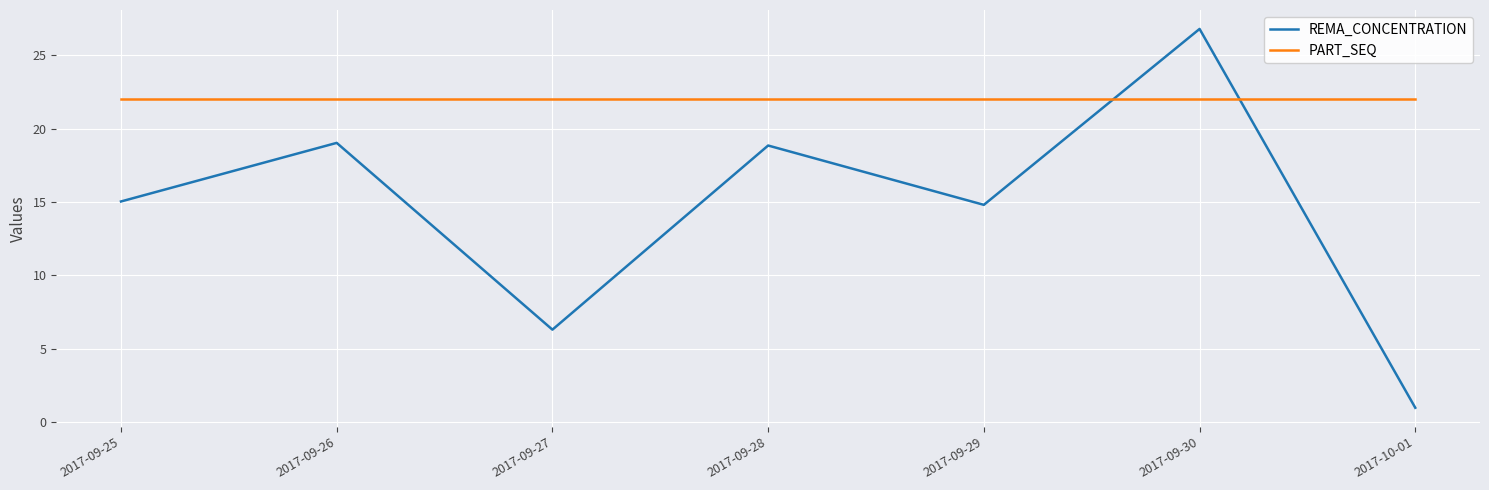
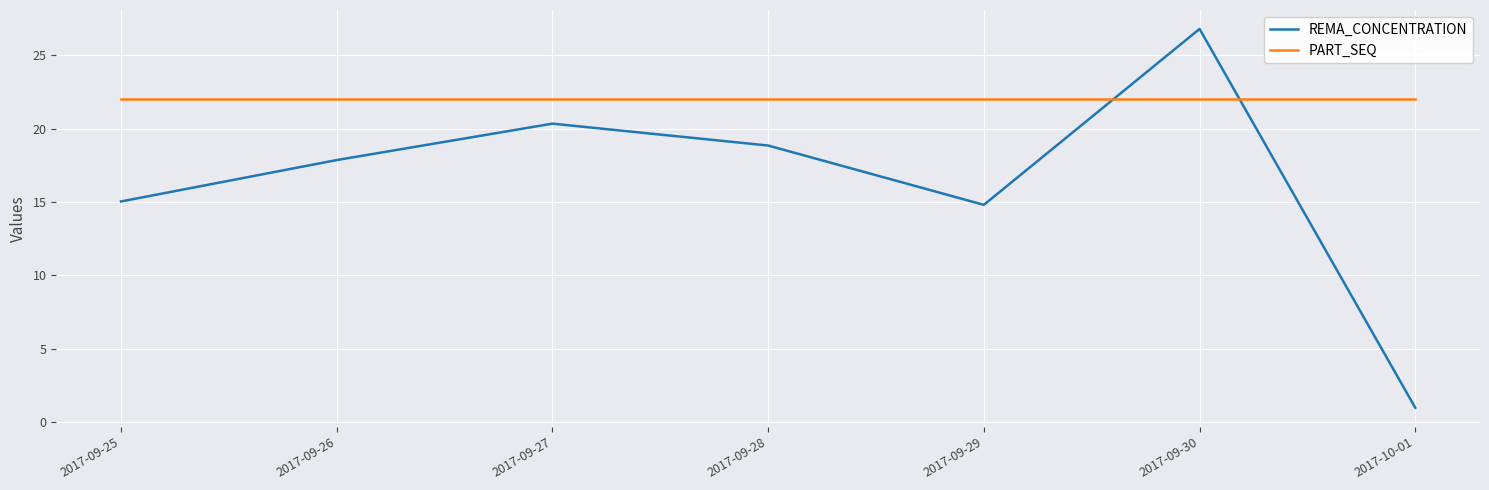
  {
    "REMA_CONCENTRATION": {
      "2017-09-25": 15.0,
-     "2017-09-26": 19.0,
-     "2017-09-27": 6.3,
+     "2017-09-26": 17.9,
+     "2017-09-27": 20.3,
      "2017-09-28": 18.9,
      "2017-09-29": 14.8,
      "2017-09-30": 26.8,
      "2017-10-01": 1.0
    },
    "PART_SEQ": {
      "2017-09-25": 22.0,
      "2017-09-26": 22.0,
      "2017-09-27": 22.0,
      "2017-09-28": 22.0,
      "2017-09-29": 22.0,
      "2017-09-30": 22.0,
      "2017-10-01": 22.0
    }
  }
